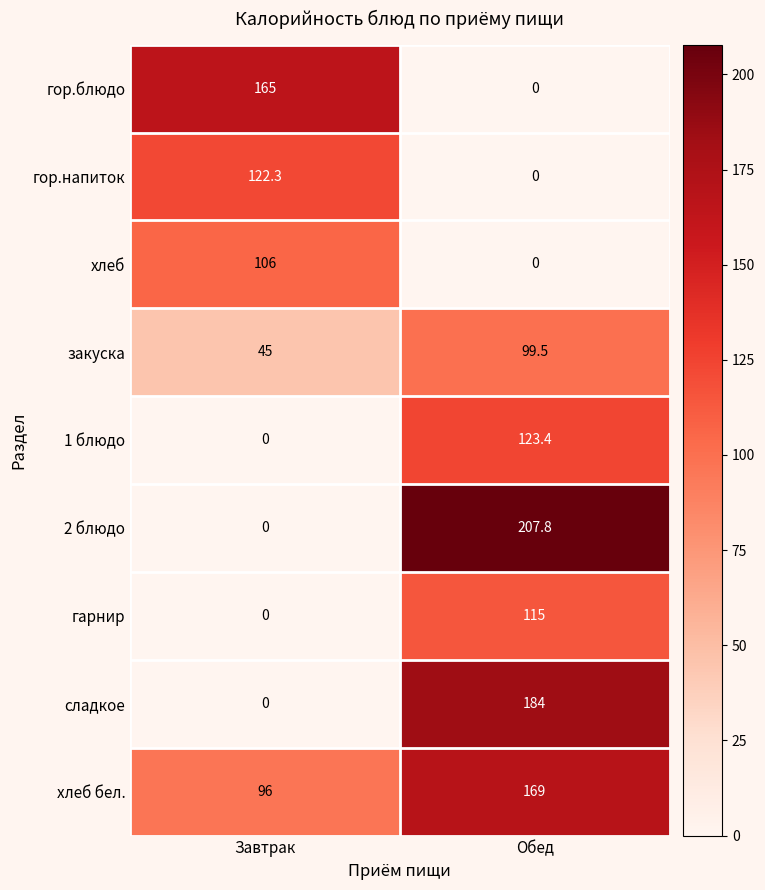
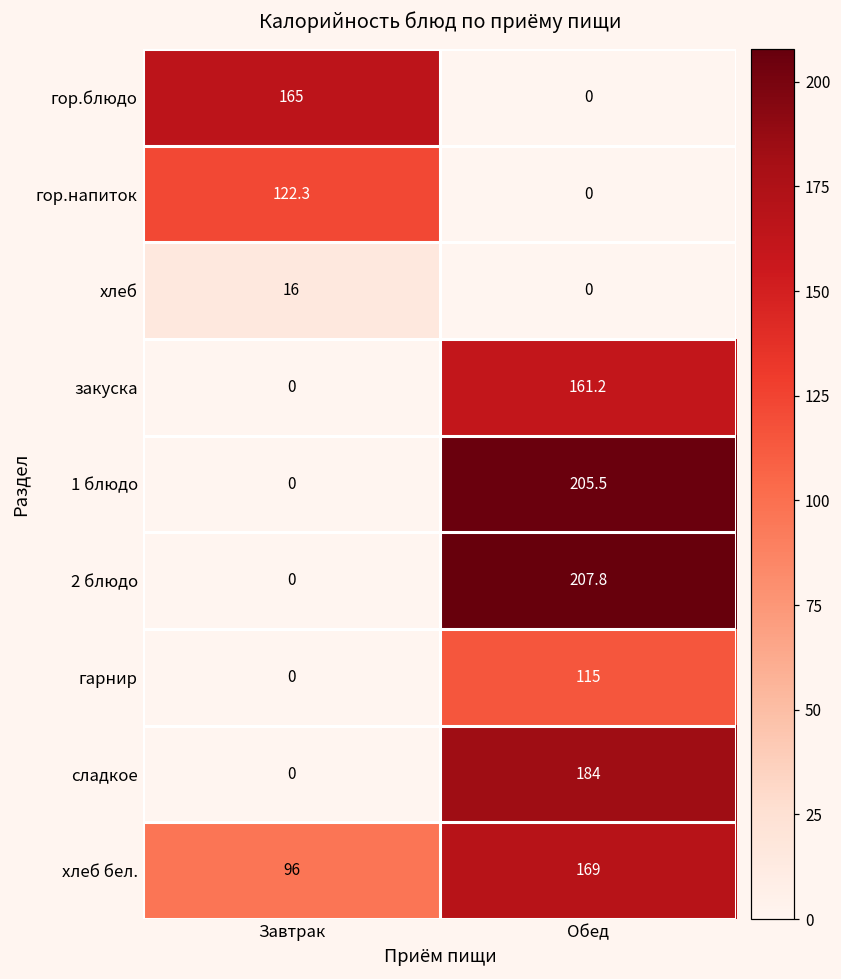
  {
    "гор.блюдо": {
      "Завтрак": 165,
      "Обед": 0
    },
    "гор.напиток": {
      "Завтрак": 122.3,
      "Обед": 0
    },
    "хлеб": {
-     "Завтрак": 106,
+     "Завтрак": 16,
      "Обед": 0
    },
    "закуска": {
-     "Завтрак": 45,
-     "Обед": 99.5
+     "Завтрак": 0,
+     "Обед": 161.2
    },
    "1 блюдо": {
      "Завтрак": 0,
-     "Обед": 123.4
+     "Обед": 205.5
    },
    "2 блюдо": {
      "Завтрак": 0,
      "Обед": 207.8
    },
    "гарнир": {
      "Завтрак": 0,
      "Обед": 115
    },
    "сладкое": {
      "Завтрак": 0,
      "Обед": 184
    },
    "хлеб бел.": {
      "Завтрак": 96,
      "Обед": 169
    }
  }
